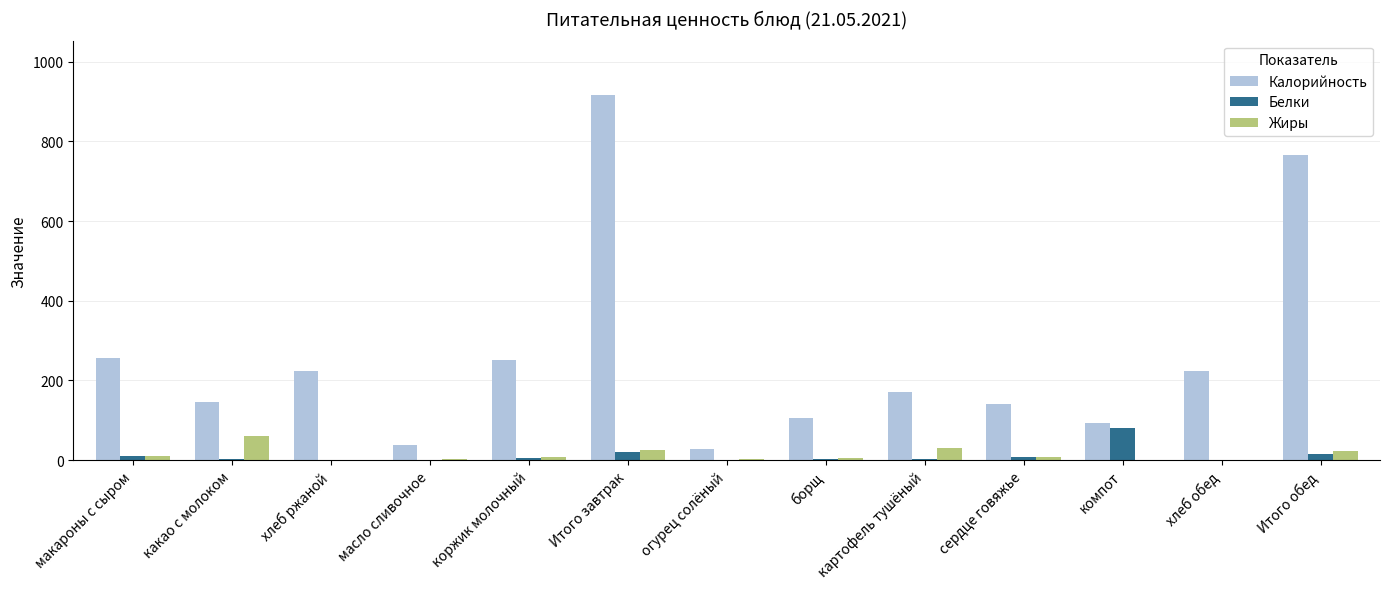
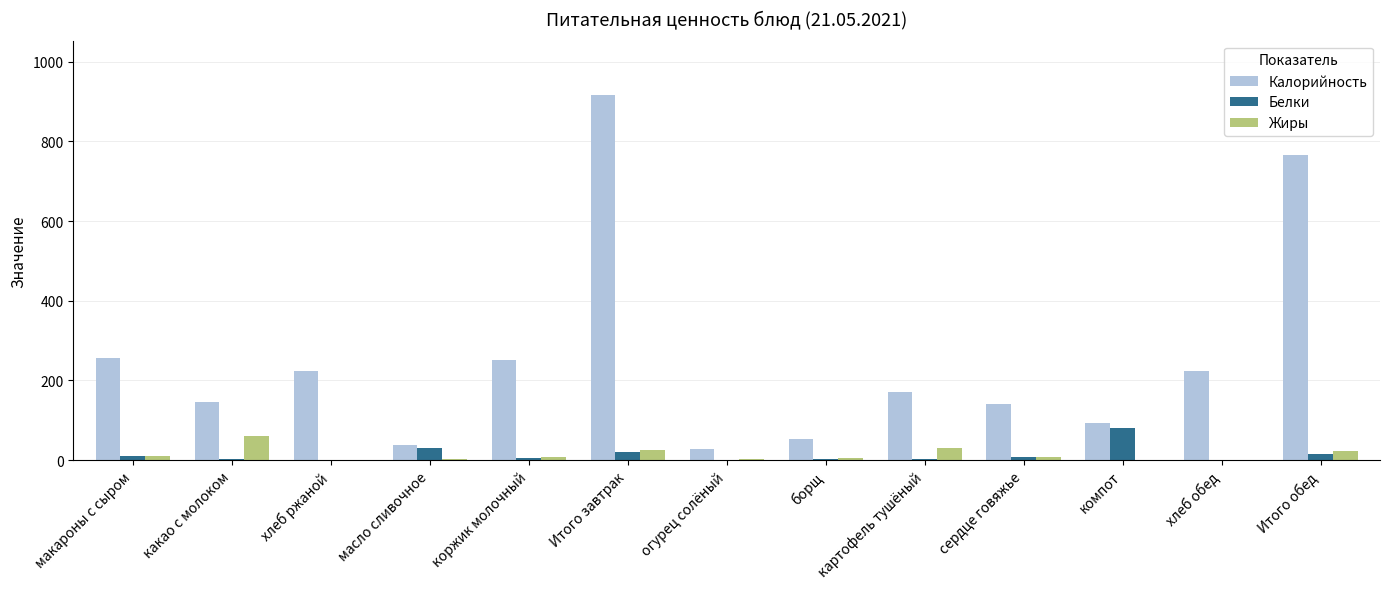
  {
    "Калорийность": {
      "макароны с сыром": 260,
      "какао с молоком": 150,
      "хлеб ржаной": 220,
      "масло сливочное": 40,
      "коржик молочный": 250,
      "Итого завтрак": 920,
      "огурец солёный": 30,
-     "борщ": 110,
+     "борщ": 50,
      "картофель тушёный": 170,
      "сердце говяжье": 140,
      "компот": 90,
      "хлеб обед": 220,
      "Итого обед": 760
    },
    "Белки": {
      "макароны с сыром": 10,
-     "масло сливочное": 0,
+     "масло сливочное": 30,
      "Итого завтрак": 20,
      "сердце говяжье": 10,
      "компот": 80,
      "Итого обед": 20
    },
    "Жиры": {
      "макароны с сыром": 10,
      "какао с молоком": 60,
      "коржик молочный": 10,
      "Итого завтрак": 30,
      "картофель тушёный": 30,
      "сердце говяжье": 10,
      "компот": 0,
      "Итого обед": 20
    }
  }
